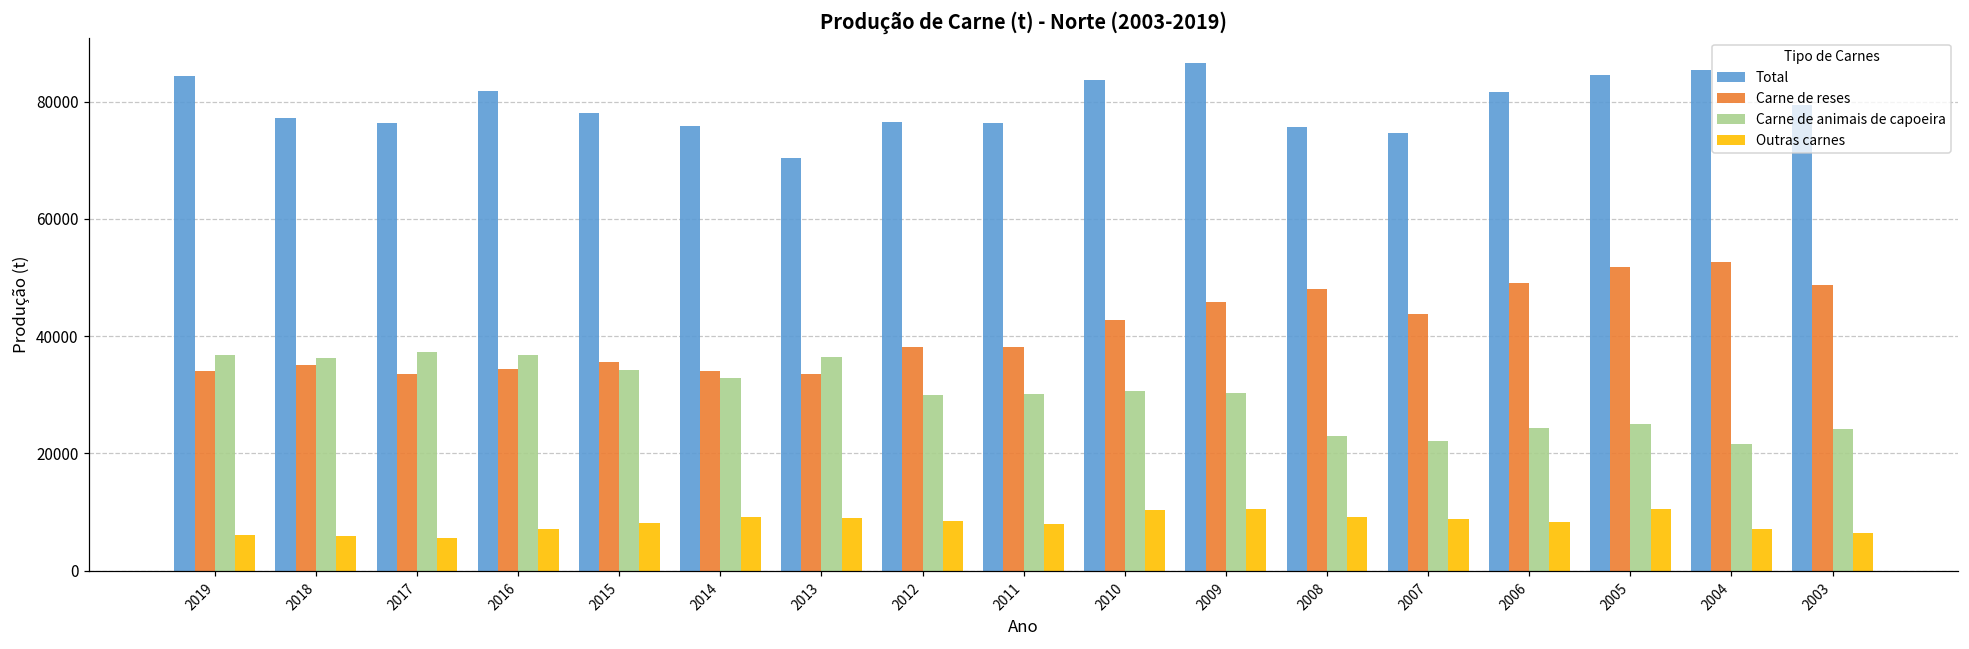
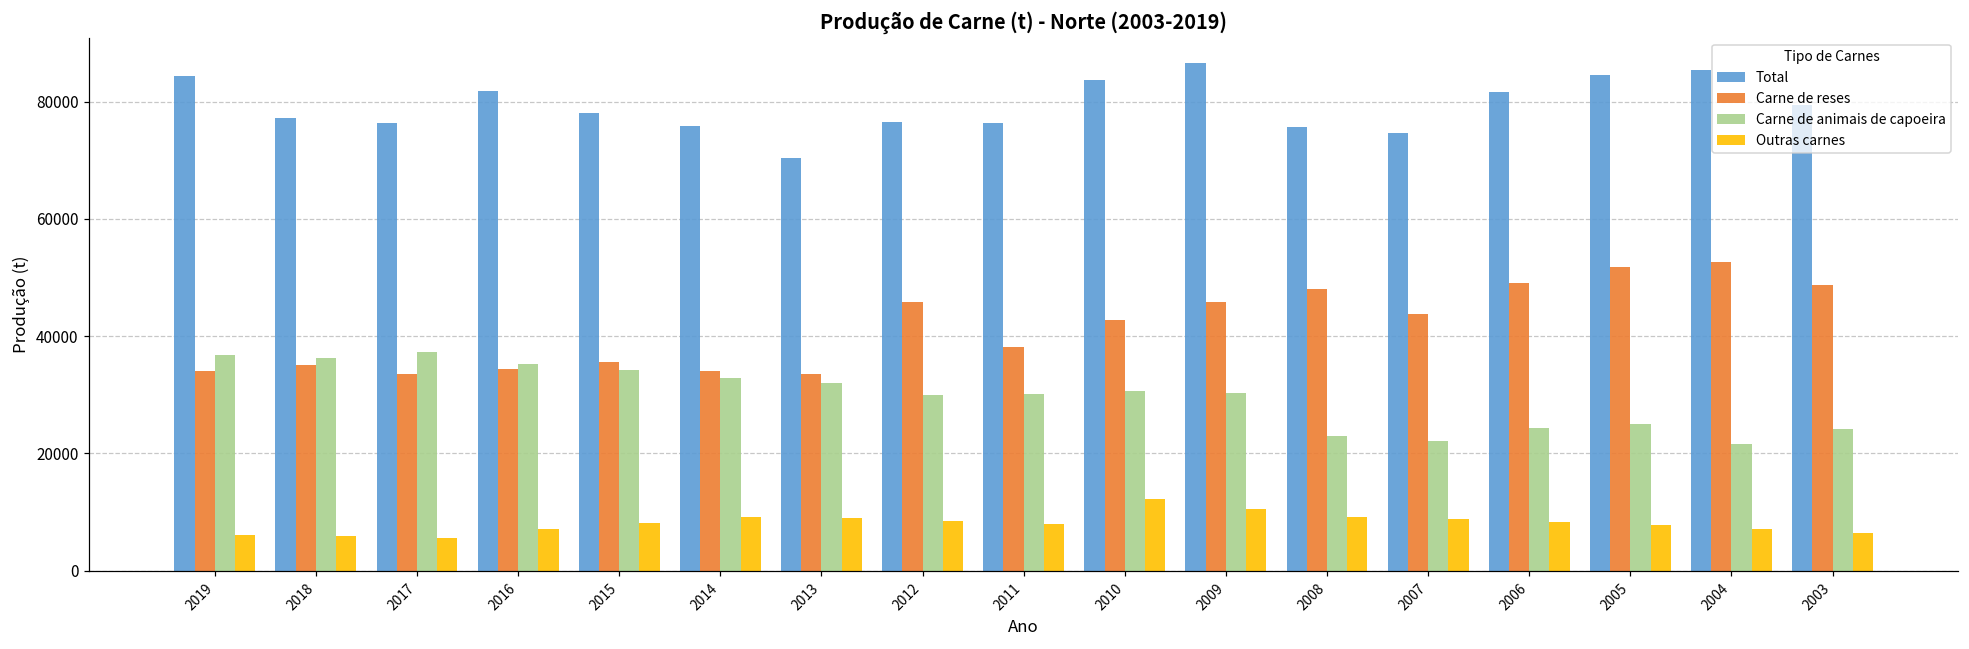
  {
    "Total": {
      "2019": 84000,
      "2018": 77000,
      "2017": 76000,
      "2016": 82000,
      "2015": 78000,
      "2014": 76000,
      "2013": 70000,
      "2012": 77000,
      "2011": 76000,
      "2010": 84000,
      "2009": 87000,
      "2008": 76000,
      "2007": 75000,
      "2006": 82000,
      "2005": 85000,
      "2004": 85000
    },
    "Carne de reses": {
      "2019": 34000,
      "2018": 35000,
      "2017": 34000,
      "2016": 34000,
      "2015": 36000,
      "2014": 34000,
      "2013": 34000,
-     "2012": 38000,
+     "2012": 46000,
      "2011": 38000,
      "2010": 43000,
      "2009": 46000,
      "2008": 48000,
      "2007": 44000,
      "2006": 49000,
      "2005": 52000,
      "2004": 53000,
      "2003": 49000
    },
    "Carne de animais de capoeira": {
      "2019": 37000,
      "2018": 36000,
      "2017": 37000,
-     "2016": 37000,
+     "2016": 35000,
      "2015": 34000,
      "2014": 33000,
-     "2013": 36000,
+     "2013": 32000,
      "2012": 30000,
      "2011": 30000,
      "2010": 31000,
      "2009": 30000,
      "2008": 23000,
      "2007": 22000,
      "2006": 24000,
      "2005": 25000,
      "2004": 22000,
      "2003": 24000
    },
    "Outras carnes": {
      "2019": 6000,
      "2018": 6000,
      "2017": 6000,
      "2016": 7000,
      "2015": 8000,
      "2014": 9000,
      "2013": 9000,
      "2012": 8000,
      "2011": 8000,
-     "2010": 10000,
+     "2010": 12000,
      "2009": 10000,
      "2008": 9000,
      "2007": 9000,
      "2006": 8000,
-     "2005": 11000,
+     "2005": 8000,
      "2004": 7000,
      "2003": 6000
    }
  }
